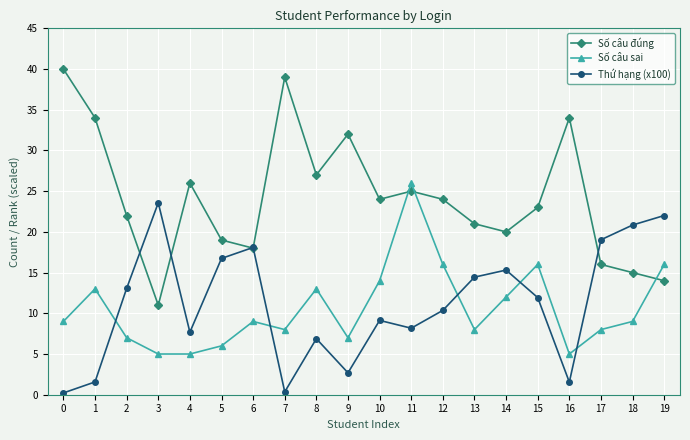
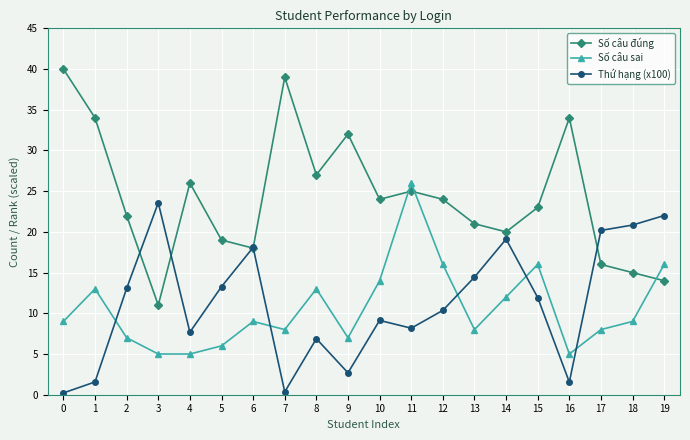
  {
    "Số câu đúng": {
      "0": 40,
      "1": 34,
      "2": 22,
      "3": 11,
      "4": 26,
      "5": 19,
      "7": 39,
      "8": 27,
      "9": 32,
      "10": 24,
      "11": 25,
      "12": 24,
      "13": 21,
      "14": 20,
      "15": 23,
      "16": 34,
      "17": 16,
      "18": 15,
      "19": 14
    },
    "Số câu sai": {
      "0": 9,
      "1": 13,
      "2": 7,
      "3": 5,
      "4": 5,
      "5": 6,
      "6": 9,
      "7": 8,
      "8": 13,
      "9": 7,
      "10": 14,
      "11": 26,
      "12": 16,
      "13": 8,
      "14": 12,
      "15": 16,
      "16": 5,
      "17": 8,
      "18": 9,
      "19": 16
    },
    "Thứ hạng (x100)": {
      "0": 0,
      "1": 2,
      "2": 13,
      "3": 24,
      "4": 8,
-     "5": 17,
+     "5": 13,
      "7": 0,
      "8": 7,
      "9": 3,
      "10": 9,
      "11": 8,
      "12": 10,
      "13": 14,
-     "14": 15,
+     "14": 19,
      "15": 12,
      "16": 2,
-     "17": 19,
+     "17": 20,
      "18": 21,
      "19": 22
    }
  }
